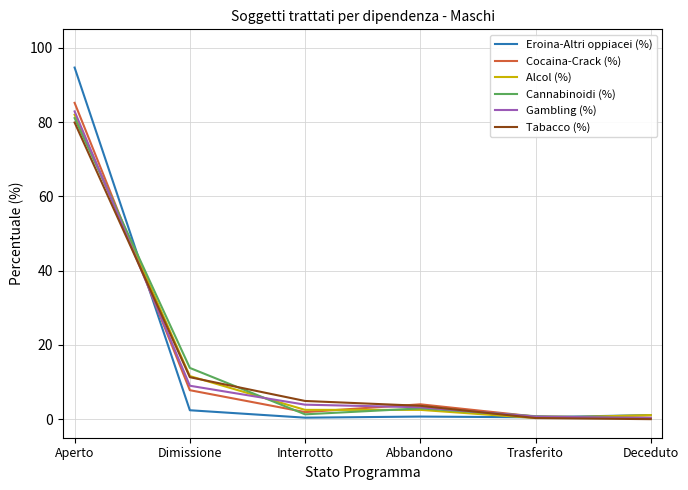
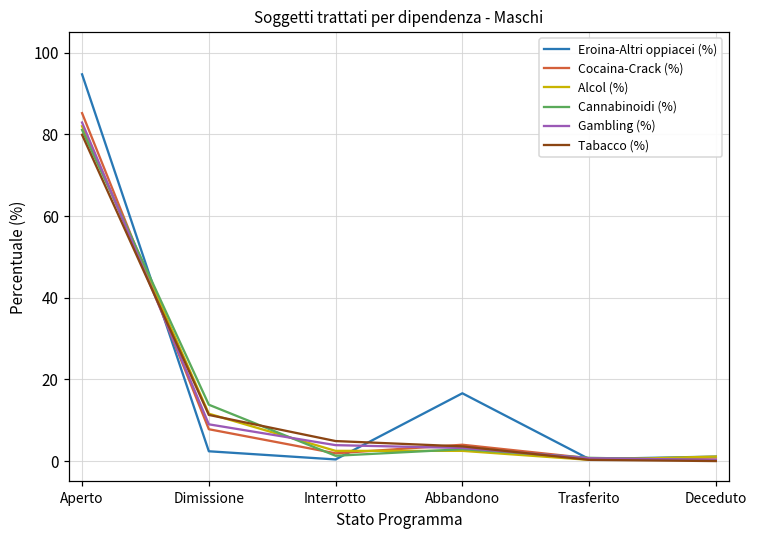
  {
    "Eroina-Altri oppiacei (%)": {
      "Aperto": 95,
      "Dimissione": 2,
      "Interrotto": 0,
-     "Abbandono": 1
+     "Abbandono": 17
    },
    "Cocaina-Crack (%)": {
      "Aperto": 85,
      "Dimissione": 8
    },
    "Alcol (%)": {
      "Aperto": 82
    },
    "Cannabinoidi (%)": {
      "Aperto": 81,
      "Dimissione": 14
    },
    "Gambling (%)": {
      "Aperto": 83,
      "Dimissione": 9,
      "Interrotto": 4
    },
    "Tabacco (%)": {
      "Aperto": 80,
      "Interrotto": 5
    }
  }
